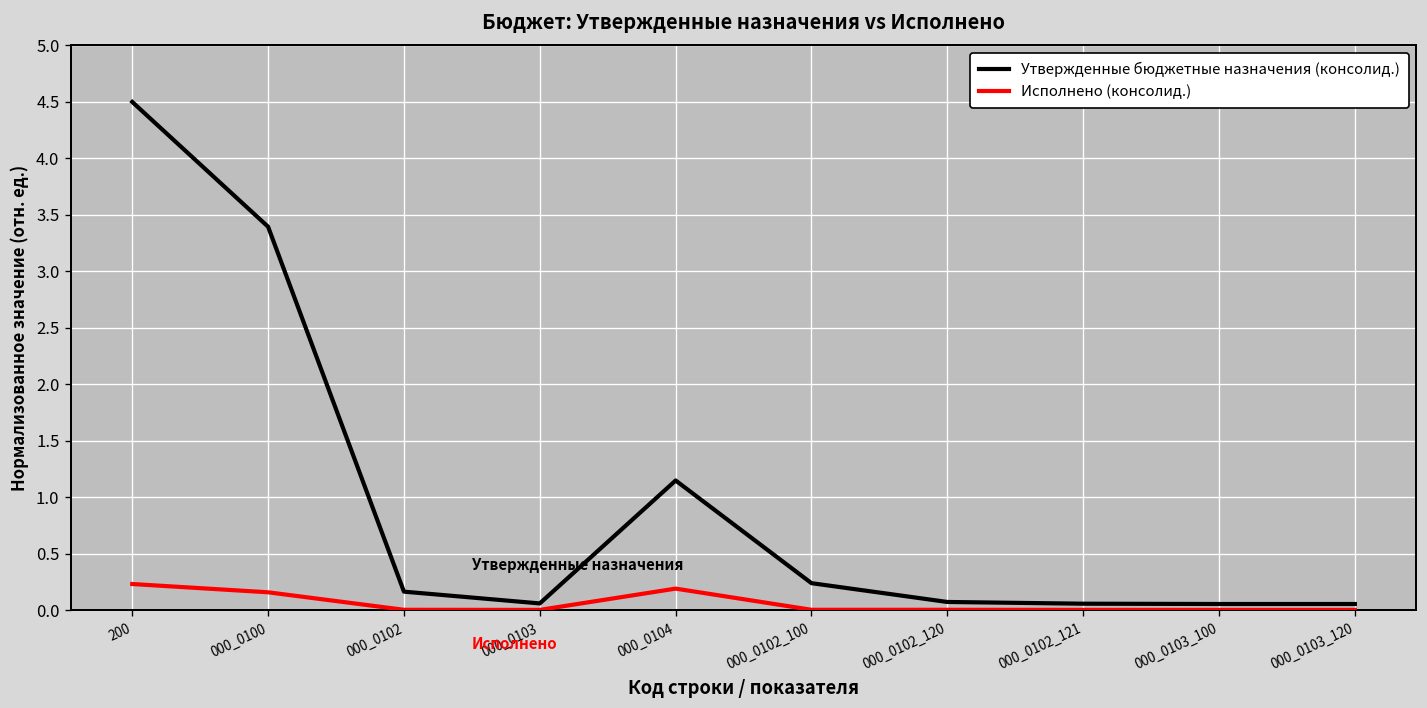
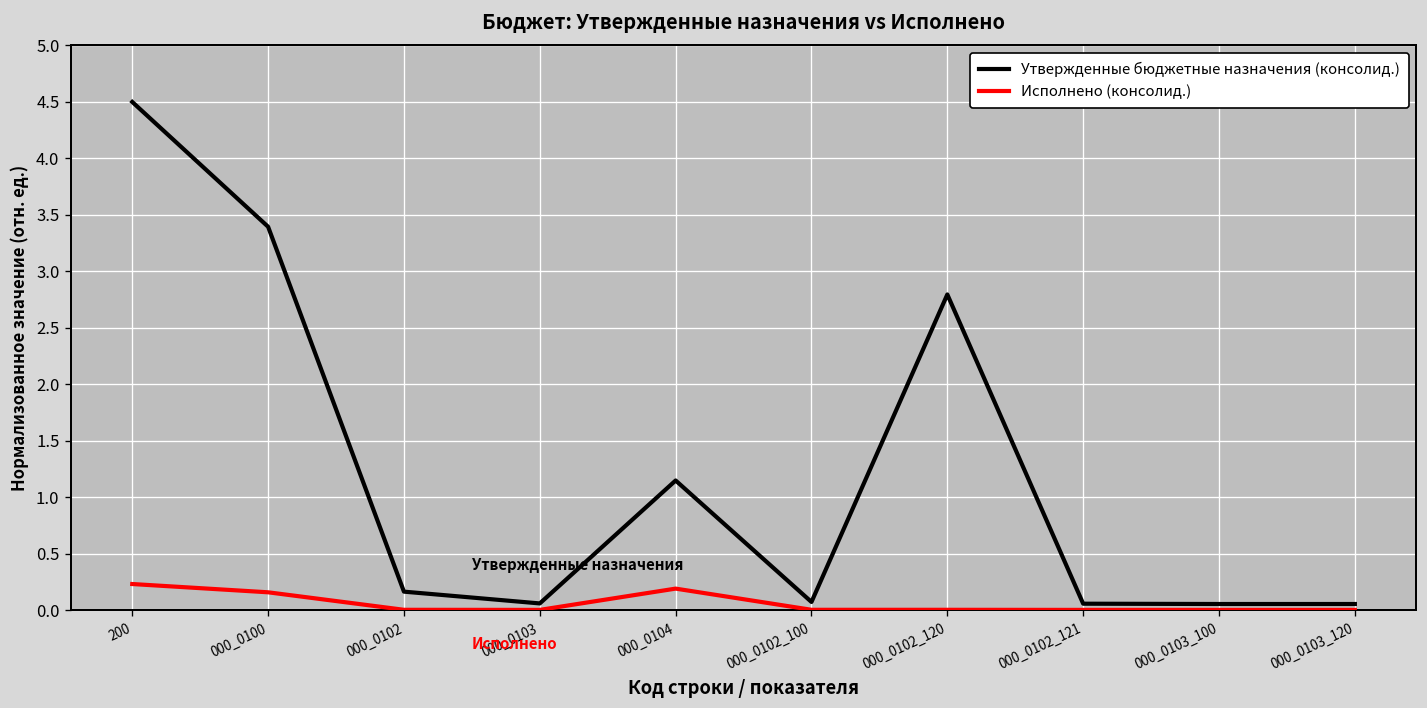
  {
    "Утвержденные бюджетные назначения (консолид.)": {
      "200": 4.5,
      "000_0100": 3.4,
      "000_0102": 0.2,
      "000_0103": 0.1,
      "000_0104": 1.1,
-     "000_0102_100": 0.2,
-     "000_0102_120": 0.1,
+     "000_0102_100": 0.1,
+     "000_0102_120": 2.8,
      "000_0102_121": 0.1,
      "000_0103_100": 0.1,
      "000_0103_120": 0.1
    },
    "Исполнено (консолид.)": {
      "200": 0.2,
      "000_0100": 0.2,
      "000_0102": 0.0,
      "000_0103": 0.0,
      "000_0104": 0.2,
      "000_0102_100": 0.0,
      "000_0102_120": 0.0,
      "000_0102_121": 0.0,
      "000_0103_100": 0.0,
      "000_0103_120": 0.0
    }
  }
